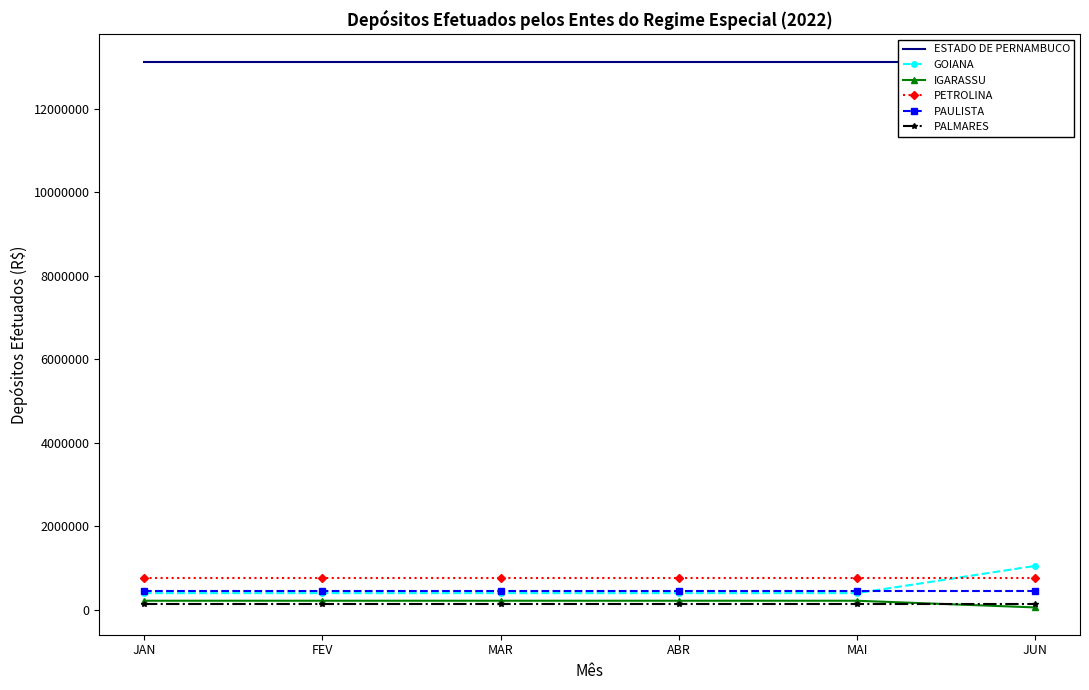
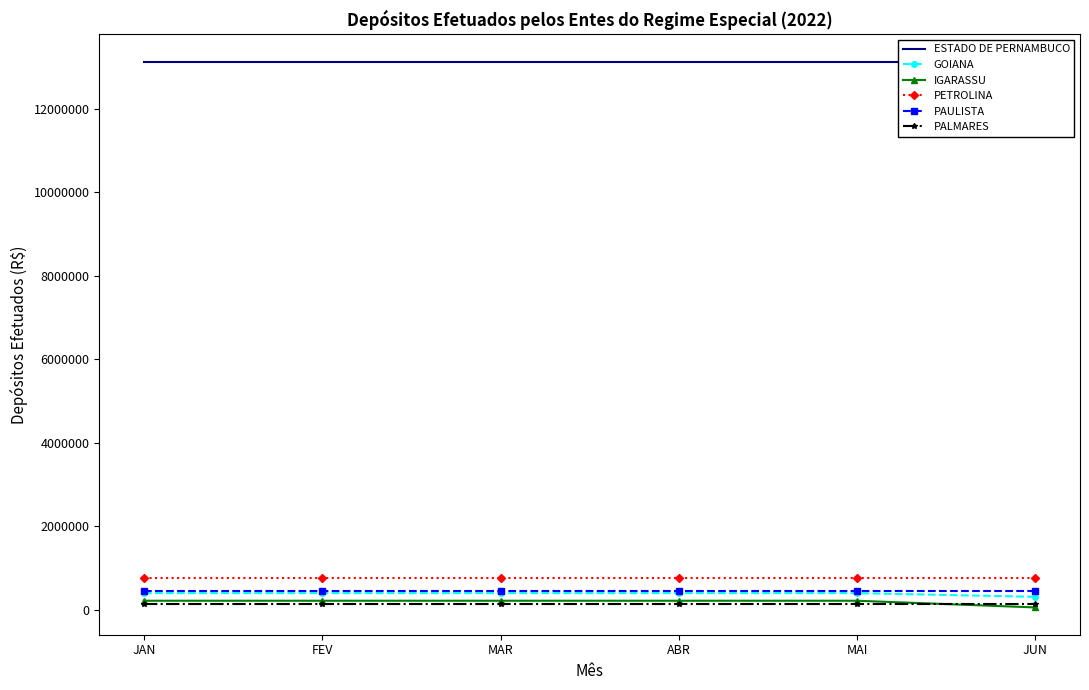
  {
    "ESTADO DE PERNAMBUCO": {
      "JAN": 13100000,
      "FEV": 13100000,
      "MAR": 13100000,
      "ABR": 13100000,
      "MAI": 13100000
    },
    "GOIANA": {
-     "JUN": 1000000
+     "JUN": 300000
    },
    "IGARASSU": {
      "JAN": 200000,
      "FEV": 200000,
      "MAR": 200000,
      "ABR": 200000,
      "MAI": 200000,
      "JUN": 100000
    },
    "PETROLINA": {
      "JAN": 800000,
      "FEV": 800000,
      "MAR": 800000,
      "ABR": 800000,
      "MAI": 800000,
      "JUN": 800000
    },
    "PAULISTA": {
      "JUN": 400000
    },
    "PALMARES": {
      "JAN": 100000,
      "FEV": 100000,
      "MAR": 100000,
      "ABR": 100000,
      "MAI": 100000,
      "JUN": 100000
    }
  }
